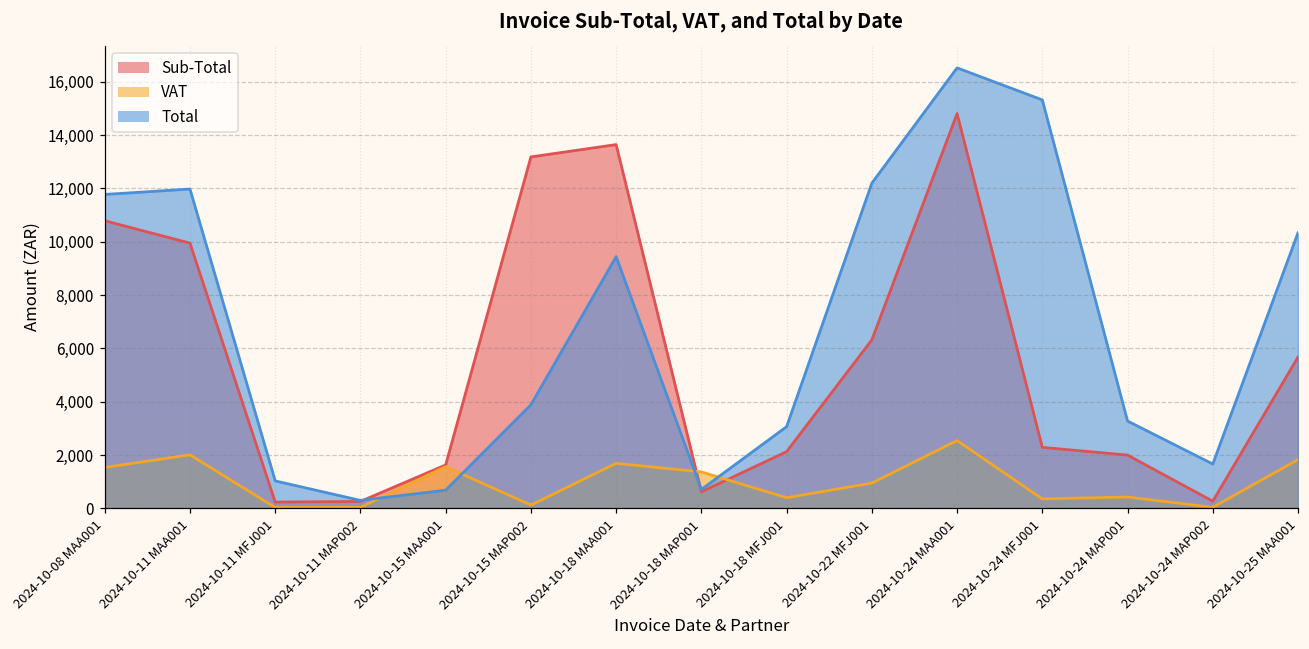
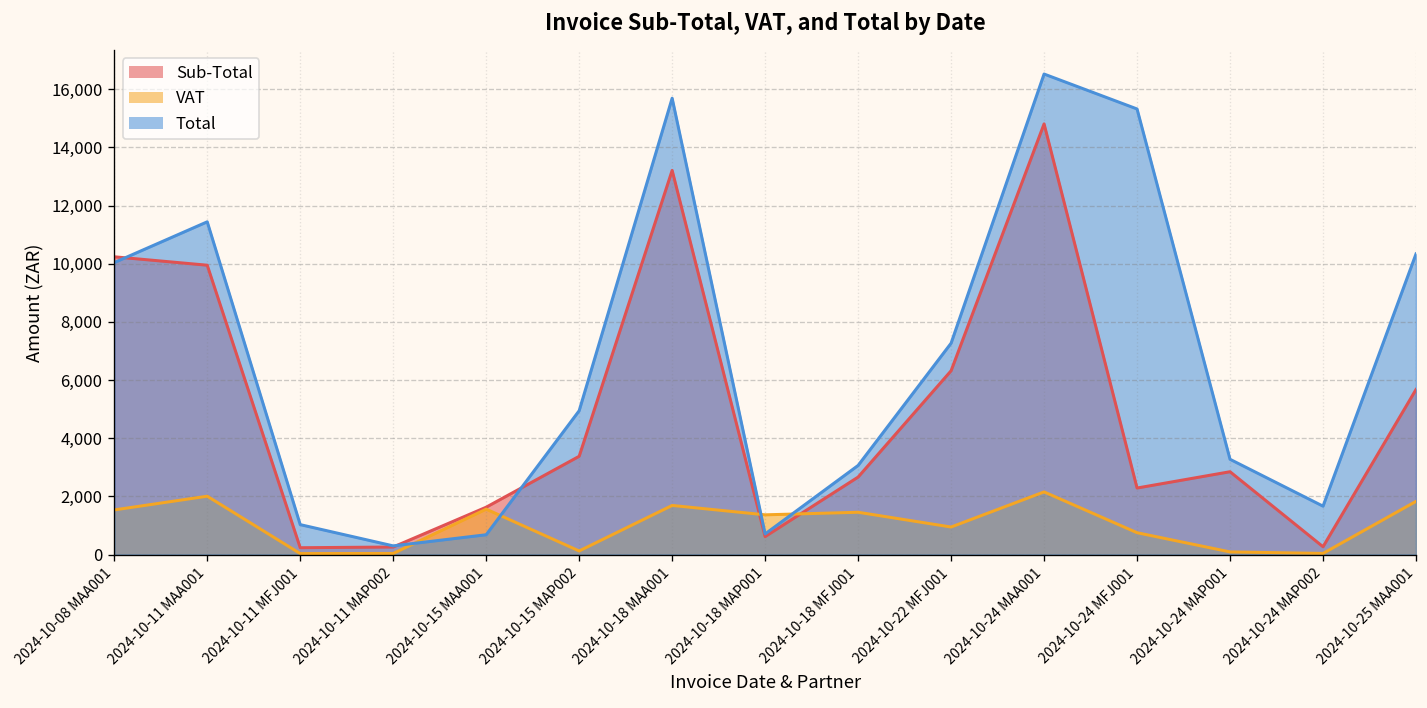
  {
    "Sub-Total": {
-     "2024-10-08 MAA001": "10,800",
+     "2024-10-08 MAA001": "10,200",
      "2024-10-11 MAA001": "9,900",
      "2024-10-11 MFJ001": "200",
-     "2024-10-15 MAP002": "13,200",
-     "2024-10-18 MAA001": "13,600",
-     "2024-10-18 MFJ001": "2,100",
+     "2024-10-15 MAP002": "3,400",
+     "2024-10-18 MAA001": "13,200",
+     "2024-10-18 MFJ001": "2,700",
      "2024-10-22 MFJ001": "6,300",
      "2024-10-24 MAA001": "14,800",
      "2024-10-24 MFJ001": "2,300",
-     "2024-10-24 MAP001": "2,000",
+     "2024-10-24 MAP001": "2,800",
      "2024-10-24 MAP002": "300",
      "2024-10-25 MAA001": "5,700"
    },
    "VAT": {
      "2024-10-08 MAA001": "1,500",
      "2024-10-11 MAA001": "2,000",
      "2024-10-11 MFJ001": "0",
      "2024-10-11 MAP002": "0",
      "2024-10-15 MAP002": "100",
      "2024-10-18 MAA001": "1,700",
      "2024-10-18 MAP001": "1,400",
-     "2024-10-18 MFJ001": "400",
+     "2024-10-18 MFJ001": "1,500",
      "2024-10-22 MFJ001": "900",
-     "2024-10-24 MAA001": "2,500",
-     "2024-10-24 MFJ001": "400",
-     "2024-10-24 MAP001": "400",
+     "2024-10-24 MAA001": "2,200",
+     "2024-10-24 MFJ001": "800",
+     "2024-10-24 MAP001": "100",
      "2024-10-24 MAP002": "0",
      "2024-10-25 MAA001": "1,800"
    },
    "Total": {
-     "2024-10-08 MAA001": "11,800",
-     "2024-10-11 MAA001": "12,000",
+     "2024-10-08 MAA001": "10,000",
+     "2024-10-11 MAA001": "11,400",
      "2024-10-11 MFJ001": "1,000",
      "2024-10-15 MAA001": "700",
-     "2024-10-15 MAP002": "3,900",
-     "2024-10-18 MAA001": "9,400",
+     "2024-10-15 MAP002": "4,900",
+     "2024-10-18 MAA001": "15,700",
      "2024-10-18 MFJ001": "3,100",
-     "2024-10-22 MFJ001": "12,200",
+     "2024-10-22 MFJ001": "7,300",
      "2024-10-24 MAA001": "16,500",
      "2024-10-24 MFJ001": "15,300",
      "2024-10-24 MAP001": "3,300",
      "2024-10-24 MAP002": "1,700",
      "2024-10-25 MAA001": "10,300"
    }
  }
